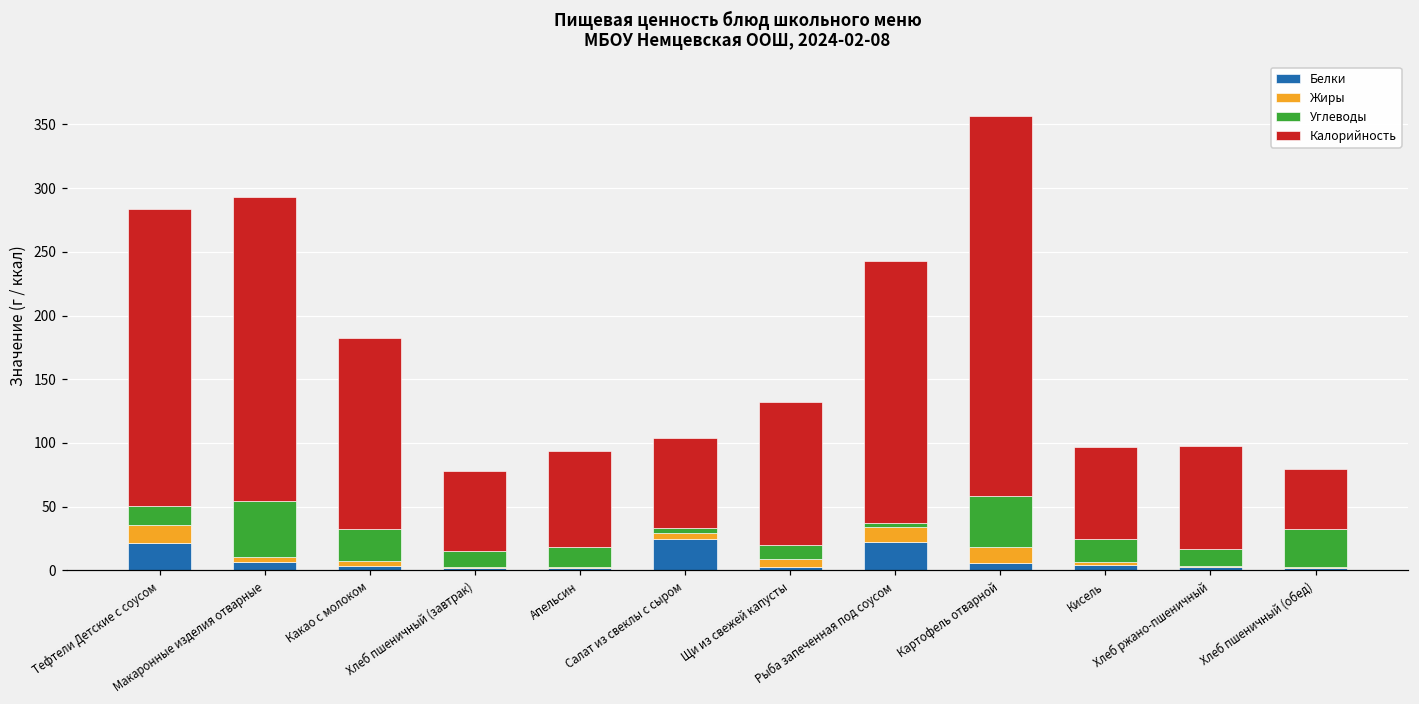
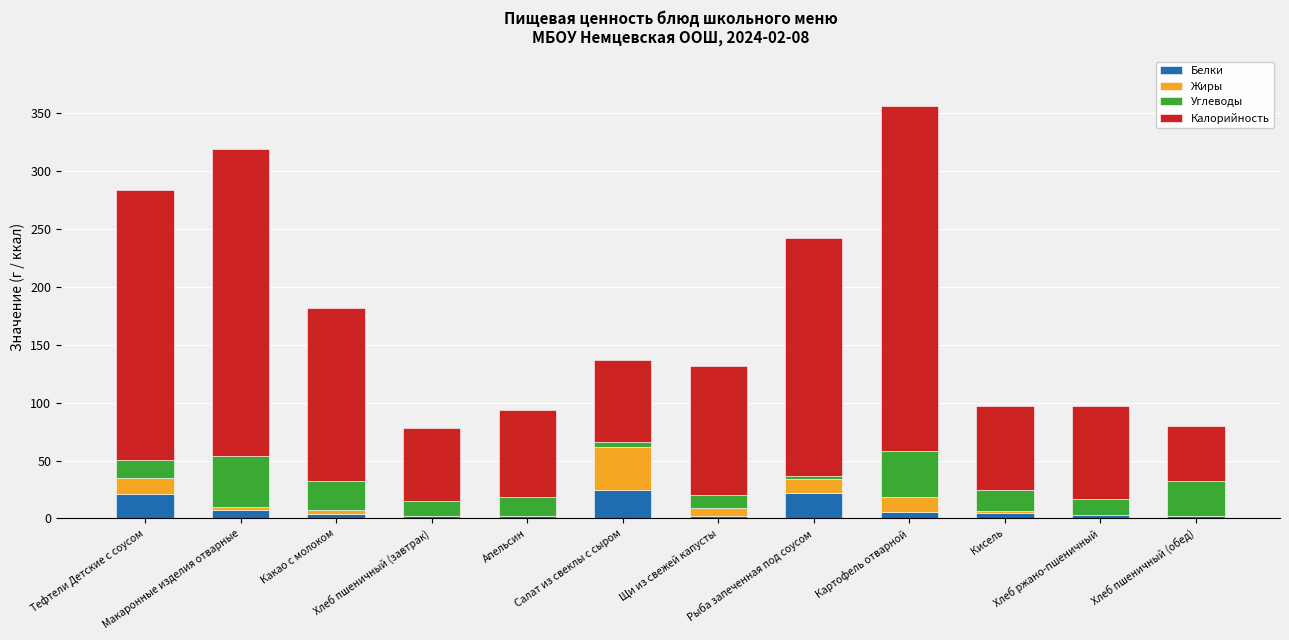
  {
    "Белки": {
      "Тефтели Детские с соусом": 21,
      "Макаронные изделия отварные": 7,
      "Какао с молоком": 4,
      "Салат из свеклы с сыром": 24,
      "Щи из свежей капусты": 2,
      "Рыба запеченная под соусом": 22,
      "Картофель отварной": 6,
      "Кисель": 4,
      "Хлеб ржано-пшеничный": 3
    },
    "Жиры": {
      "Тефтели Детские с соусом": 14,
      "Макаронные изделия отварные": 3,
      "Какао с молоком": 4,
-     "Салат из свеклы с сыром": 5,
+     "Салат из свеклы с сыром": 38,
      "Щи из свежей капусты": 6,
      "Рыба запеченная под соусом": 12,
      "Картофель отварной": 13,
      "Кисель": 2
    },
    "Углеводы": {
      "Тефтели Детские с соусом": 15,
      "Макаронные изделия отварные": 44,
      "Какао с молоком": 26,
      "Хлеб пшеничный (завтрак)": 13,
      "Апельсин": 16,
      "Салат из свеклы с сыром": 4,
      "Щи из свежей капусты": 11,
      "Рыба запеченная под соусом": 3,
      "Картофель отварной": 40,
      "Кисель": 18,
      "Хлеб ржано-пшеничный": 14,
      "Хлеб пшеничный (обед)": 30
    },
    "Калорийность": {
      "Тефтели Детские с соусом": 233,
-     "Макаронные изделия отварные": 239,
+     "Макаронные изделия отварные": 265,
      "Какао с молоком": 149,
      "Хлеб пшеничный (завтрак)": 63,
      "Апельсин": 76,
      "Салат из свеклы с сыром": 70,
      "Щи из свежей капусты": 112,
      "Рыба запеченная под соусом": 206,
      "Картофель отварной": 298,
      "Кисель": 72,
      "Хлеб ржано-пшеничный": 80,
      "Хлеб пшеничный (обед)": 47
    }
  }
